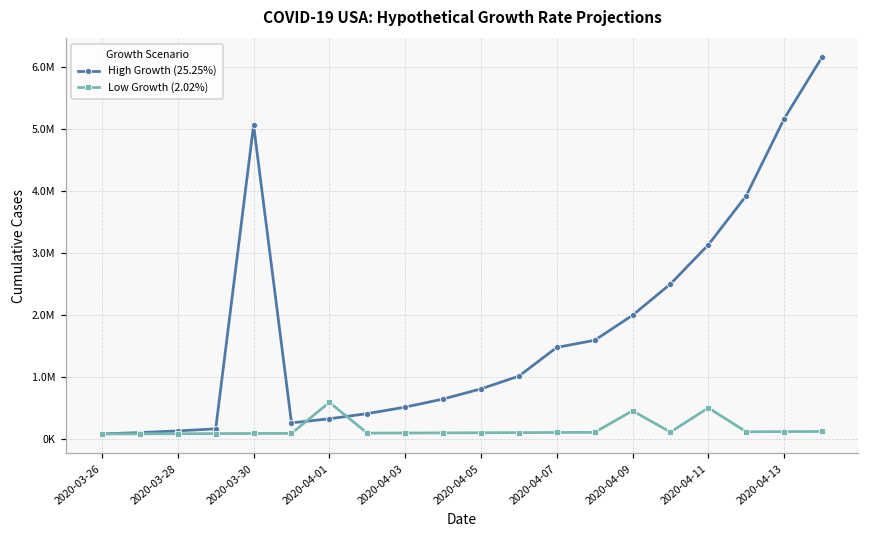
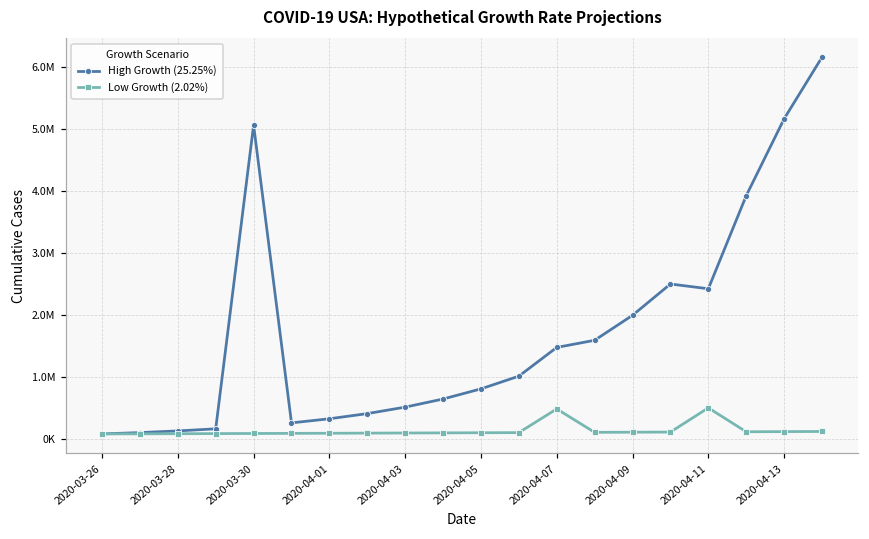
  {
    "High Growth (25.25%)": {
      "2020-03-28": 100000,
      "2020-03-30": 5100000,
      "2020-04-01": 300000,
      "2020-04-03": 500000,
      "2020-04-05": 800000,
      "2020-04-07": 1500000,
      "2020-04-09": 2000000,
-     "2020-04-11": 3100000,
+     "2020-04-11": 2400000,
      "2020-04-13": 5200000
    },
    "Low Growth (2.02%)": {
      "2020-03-28": 100000,
      "2020-03-30": 100000,
-     "2020-04-01": 600000,
+     "2020-04-01": 100000,
      "2020-04-03": 100000,
      "2020-04-05": 100000,
-     "2020-04-07": 100000,
-     "2020-04-09": 500000,
+     "2020-04-07": 500000,
+     "2020-04-09": 100000,
      "2020-04-11": 500000,
      "2020-04-13": 100000
    }
  }
